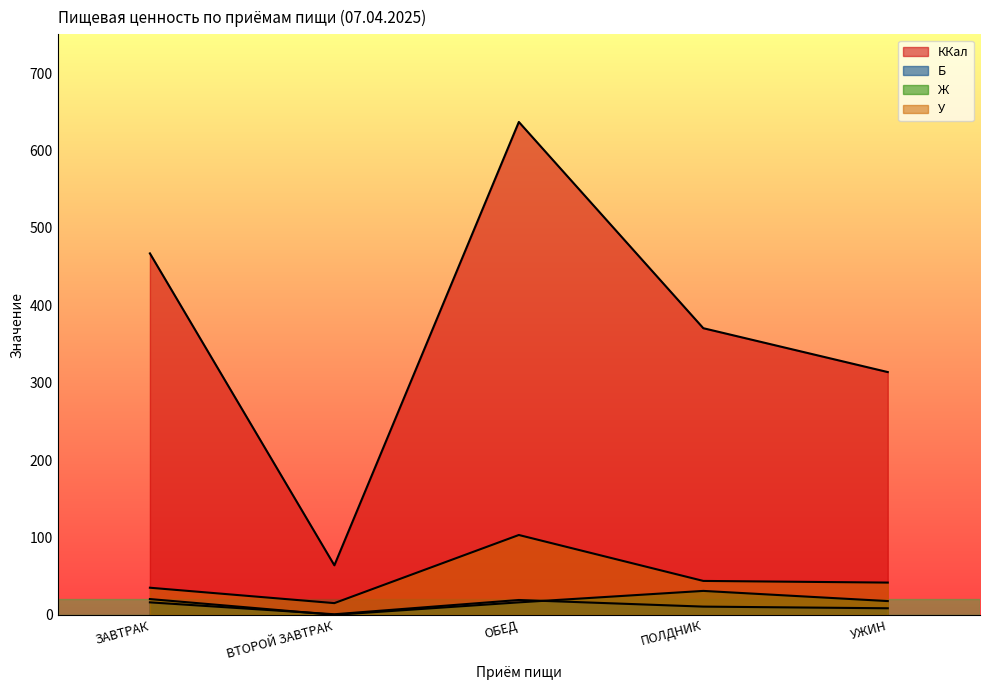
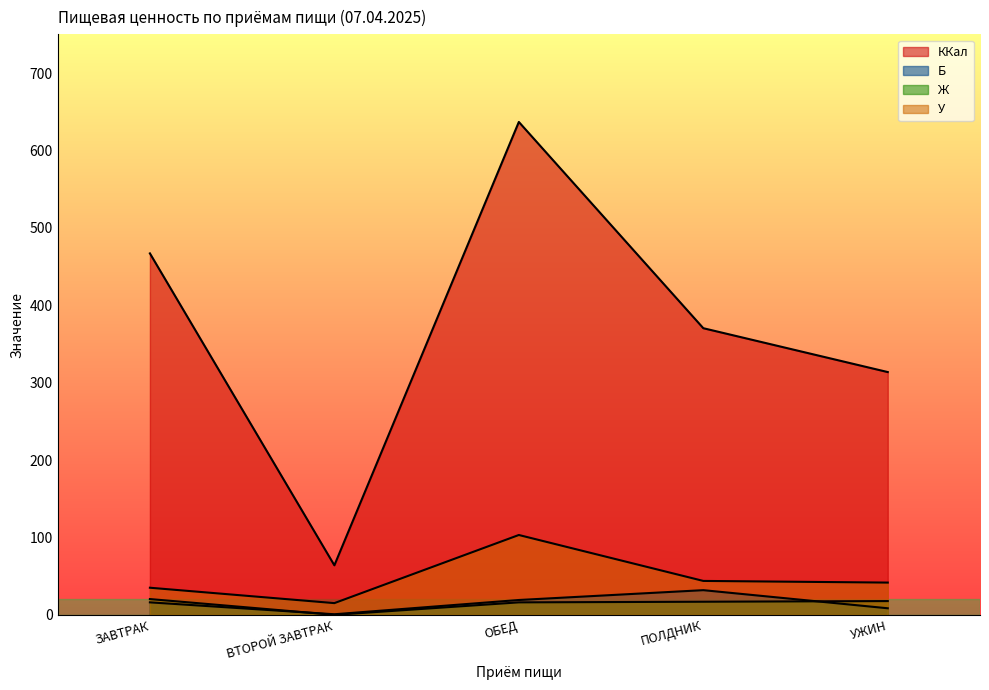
  {
    "ККал": {
      "ЗАВТРАК": 470,
      "ВТОРОЙ ЗАВТРАК": 60,
      "ОБЕД": 640,
      "ПОЛДНИК": 370,
      "УЖИН": 310
    },
    "Б": {
      "ЗАВТРАК": 20,
-     "ПОЛДНИК": 10,
+     "ПОЛДНИК": 30,
      "УЖИН": 10
    },
    "Ж": {
      "ЗАВТРАК": 20,
-     "ПОЛДНИК": 30,
+     "ПОЛДНИК": 20,
      "УЖИН": 20
    },
    "У": {
      "ЗАВТРАК": 40,
      "ВТОРОЙ ЗАВТРАК": 20,
      "ОБЕД": 100,
      "ПОЛДНИК": 40,
      "УЖИН": 40
    }
  }
